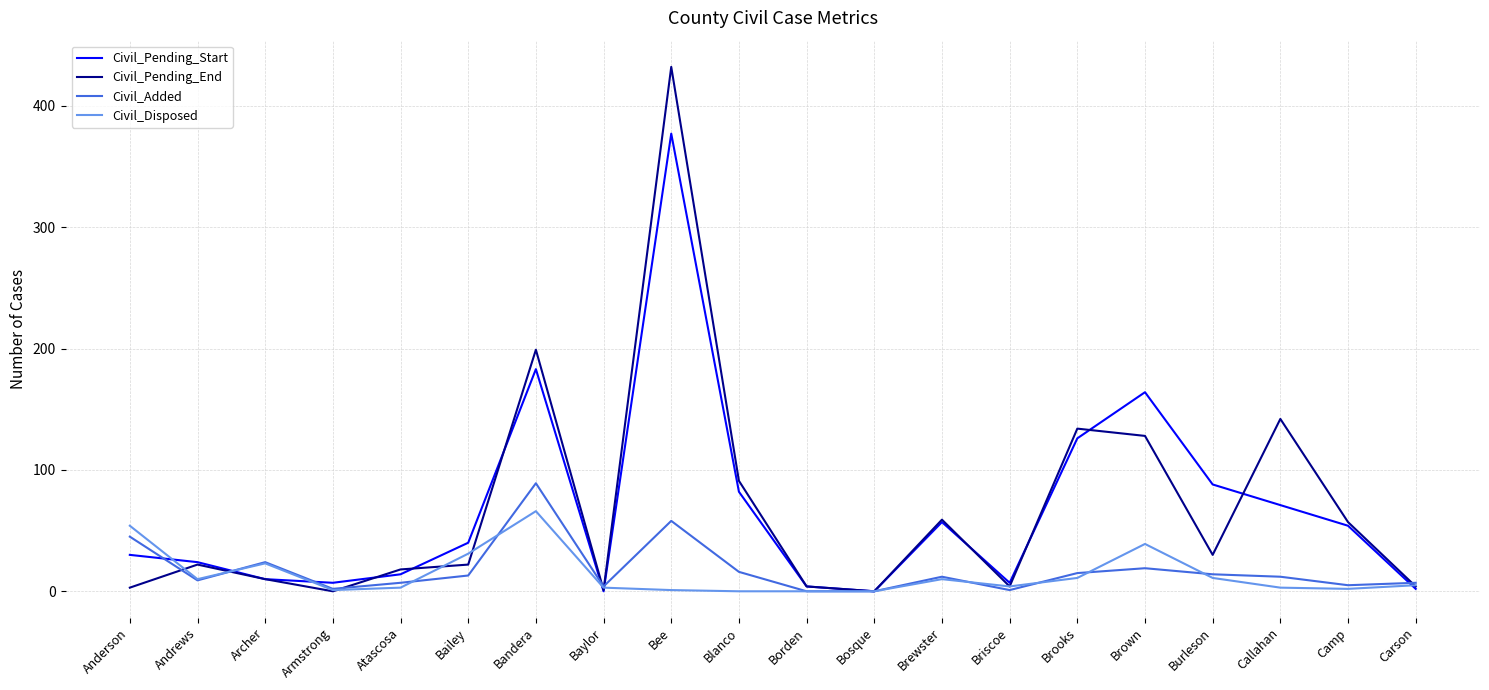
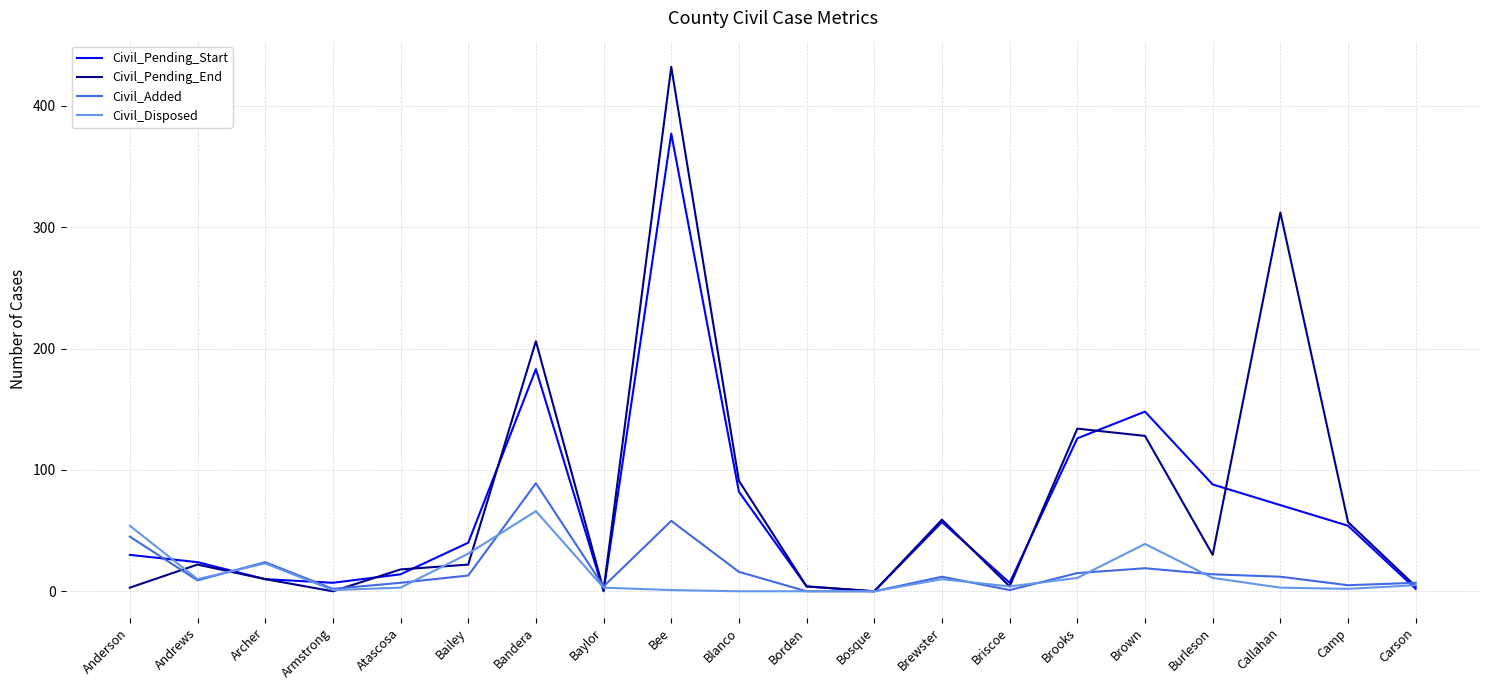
  {
    "Civil_Pending_Start": {
      "Anderson": 30,
      "Armstrong": 7,
      "Atascosa": 14,
      "Bailey": 40,
      "Bandera": 183,
      "Bee": 377,
      "Blanco": 82,
      "Briscoe": 7,
      "Brooks": 126,
-     "Brown": 164,
+     "Brown": 148,
      "Burleson": 88,
      "Callahan": 71,
      "Camp": 54
    },
    "Civil_Pending_End": {
      "Anderson": 3,
      "Atascosa": 18,
      "Bailey": 22,
-     "Bandera": 199,
+     "Bandera": 206,
      "Bee": 432,
      "Blanco": 91,
      "Brooks": 134,
      "Brown": 128,
      "Burleson": 30,
-     "Callahan": 142,
+     "Callahan": 312,
      "Camp": 57
    }
  }
